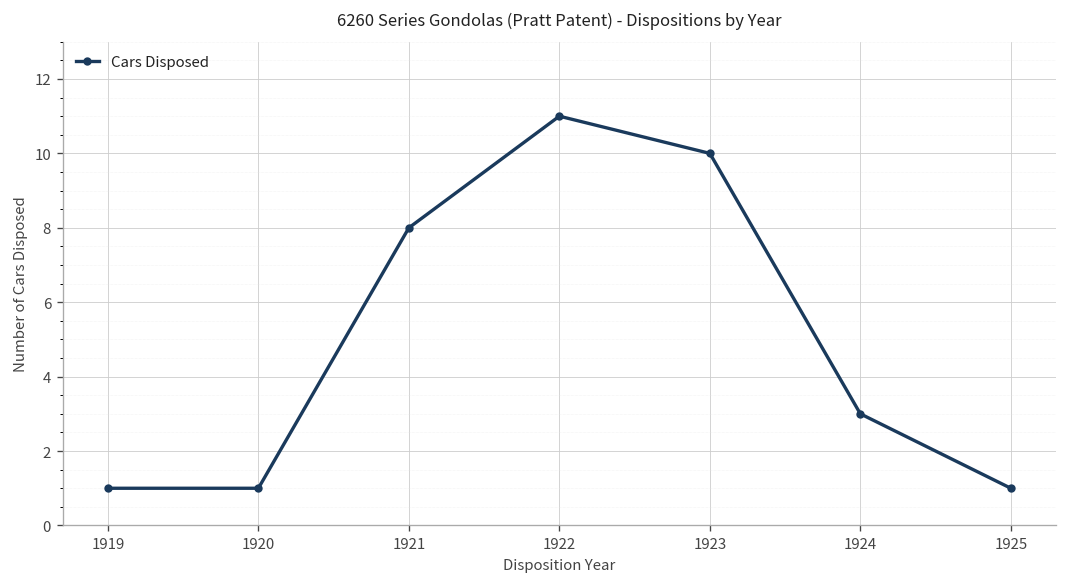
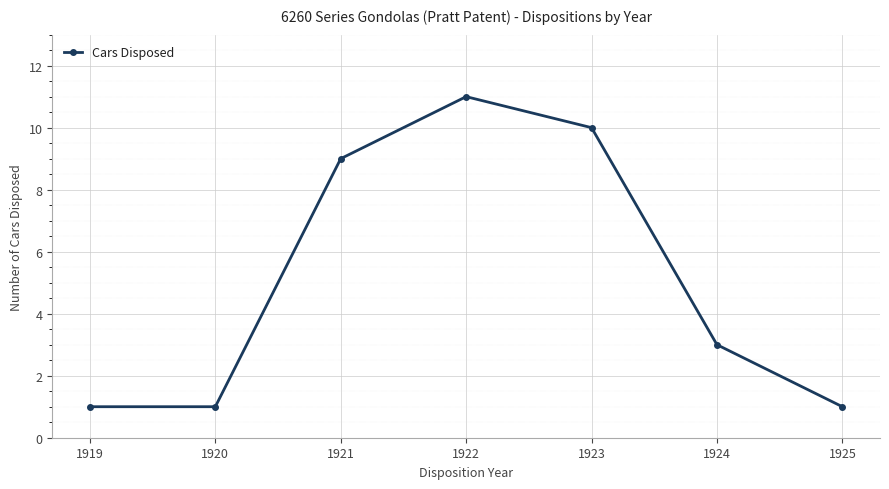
  {
    "1919": 1,
    "1920": 1,
-   "1921": 8,
+   "1921": 9,
    "1922": 11,
    "1923": 10,
    "1924": 3,
    "1925": 1
  }
